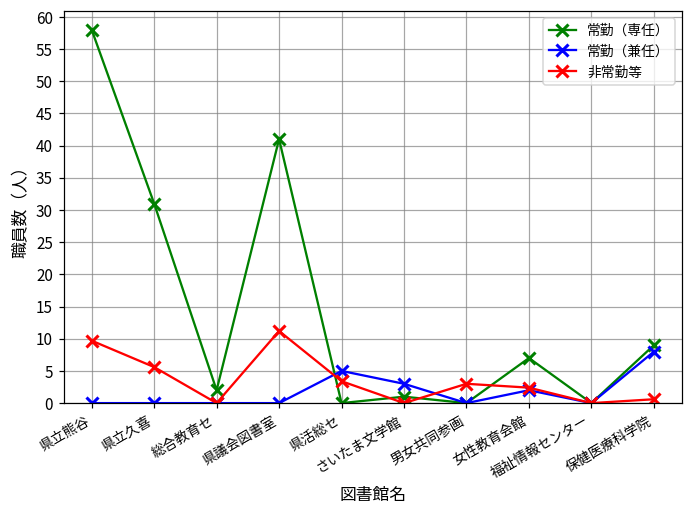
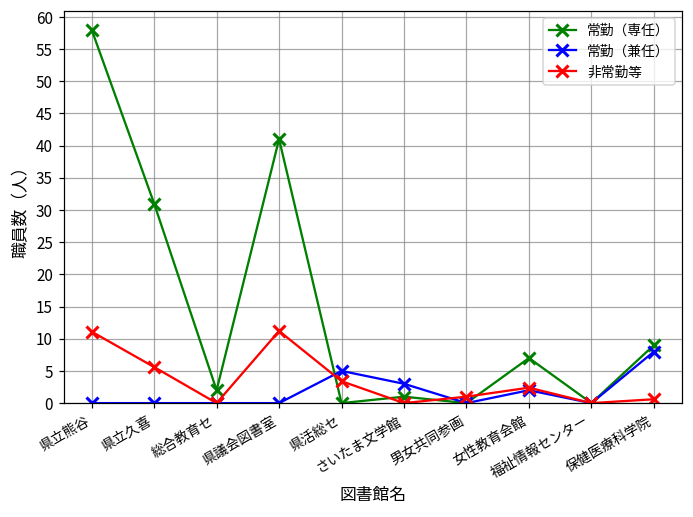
  {
    "常勤（専任）": {
      "県立熊谷": 58,
      "県立久喜": 31,
      "総合教育セ": 2,
      "県議会図書室": 41,
      "県活総セ": 0,
      "さいたま文学館": 1,
      "女性教育会館": 7,
      "保健医療科学院": 9
    },
    "常勤（兼任）": {
      "県立熊谷": 0,
      "県立久喜": 0,
      "県議会図書室": 0,
      "県活総セ": 5,
      "さいたま文学館": 3,
      "保健医療科学院": 8
    },
    "非常勤等": {
-     "県立熊谷": 10,
+     "県立熊谷": 11,
      "県立久喜": 6,
      "県議会図書室": 11,
      "県活総セ": 3,
      "さいたま文学館": 0,
-     "男女共同参画": 3,
+     "男女共同参画": 1,
      "保健医療科学院": 1
    }
  }
